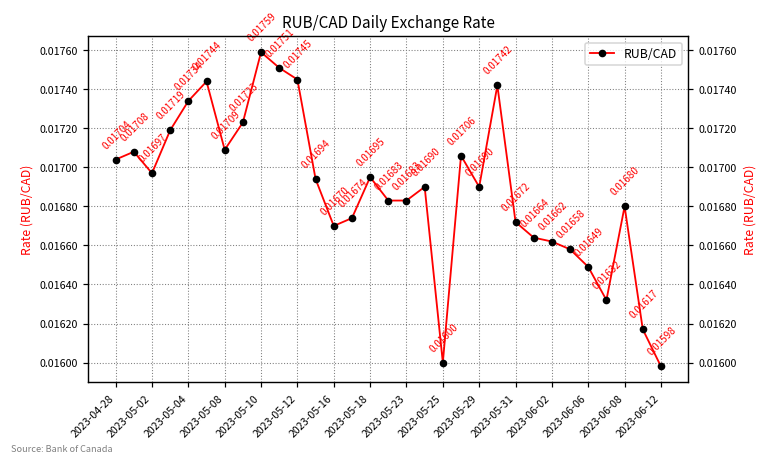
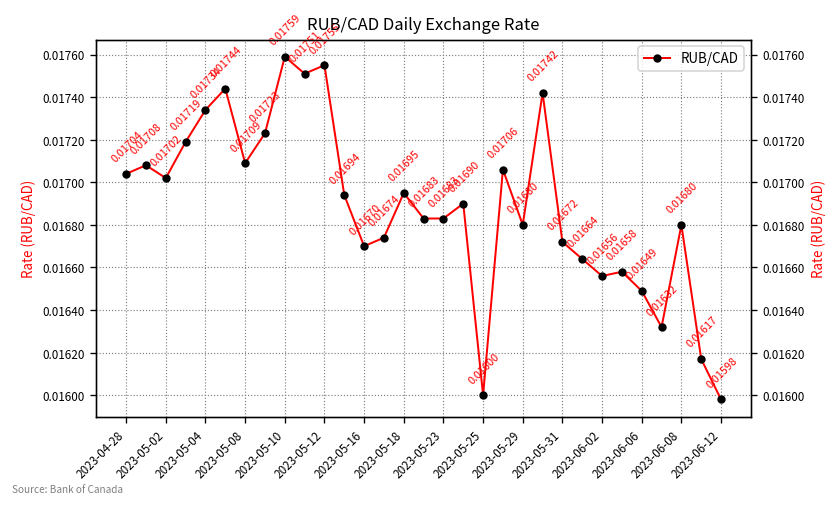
  {
-   "2023-05-02": 0.01697,
-   "2023-05-12": 0.01745,
+   "2023-05-02": 0.01702,
+   "2023-05-12": 0.01755,
    "2023-05-18": 0.01695,
    "2023-05-25": 0.01600,
-   "2023-05-29": 0.01690,
-   "2023-06-02": 0.01662,
+   "2023-05-29": 0.01680,
+   "2023-06-02": 0.01656,
    "2023-06-08": 0.01680,
    "2023-06-12": 0.01598
  }
